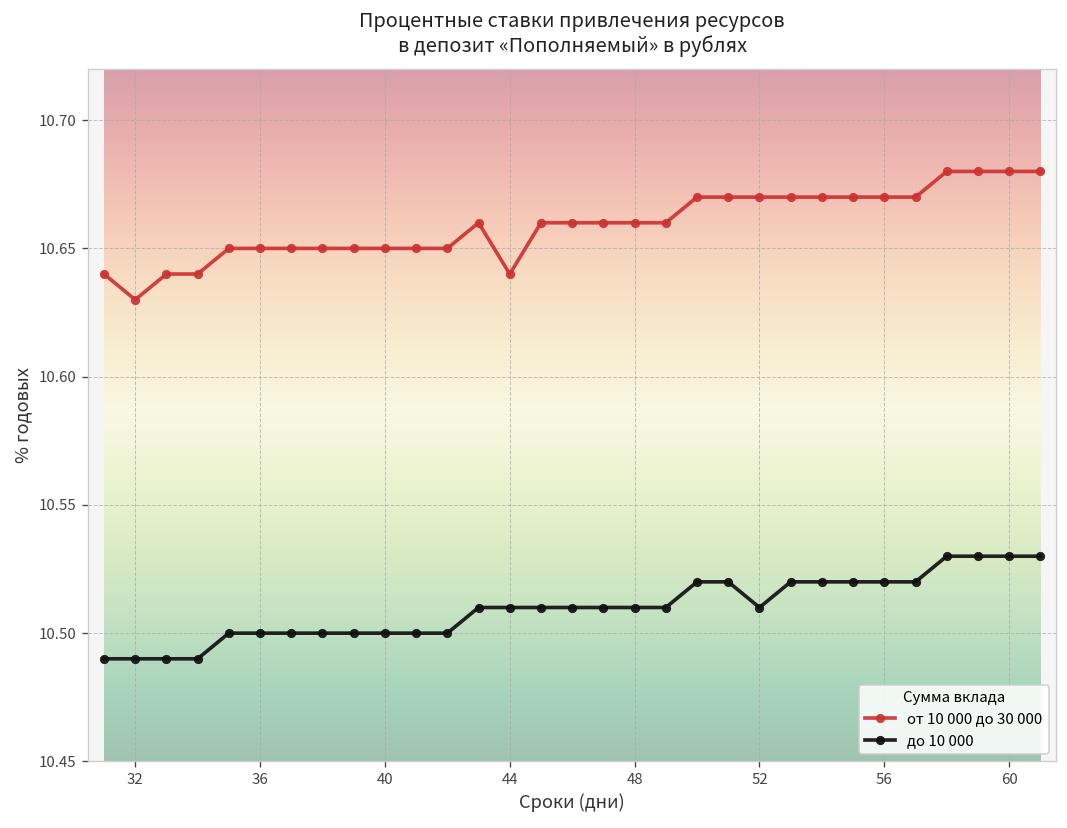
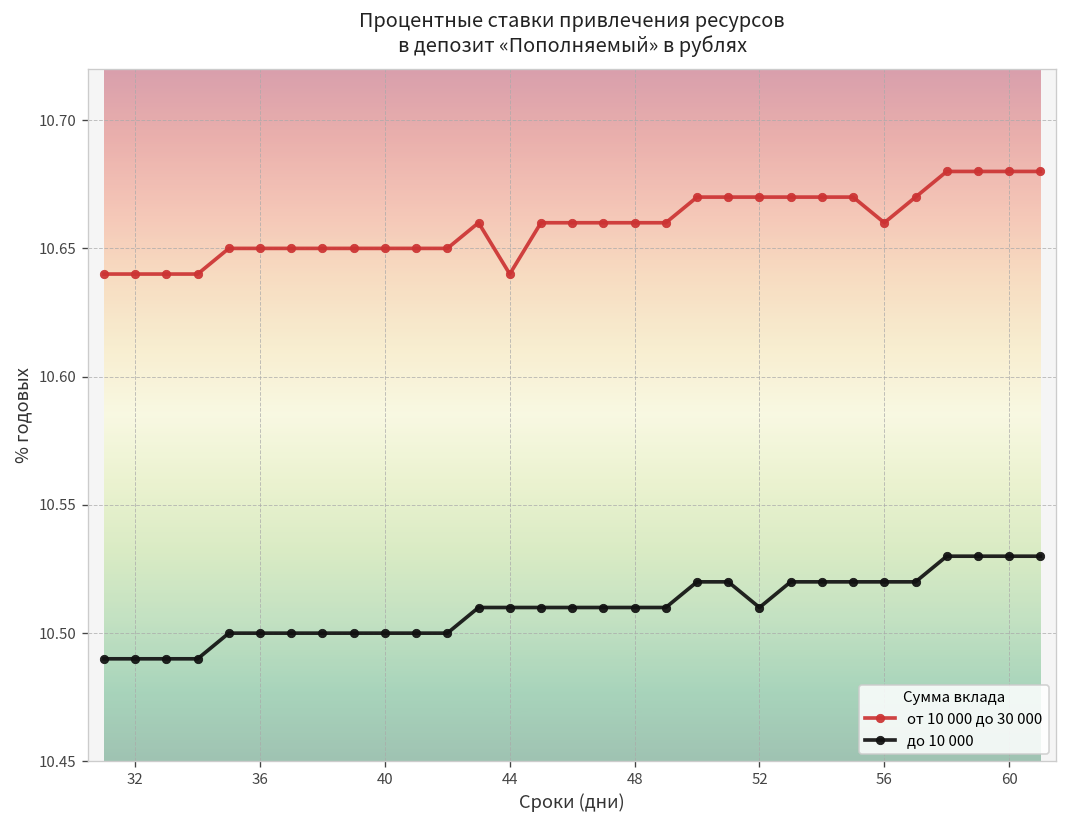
  {
    "от 10 000 до 30 000": {
-     "32": 10.63,
+     "32": 10.64,
      "36": 10.65,
      "40": 10.65,
      "44": 10.64,
      "48": 10.66,
      "52": 10.67,
-     "56": 10.67,
+     "56": 10.66,
      "60": 10.68
    },
    "до 10 000": {
      "32": 10.49,
      "36": 10.50,
      "40": 10.50,
      "44": 10.51,
      "48": 10.51,
      "52": 10.51,
      "56": 10.52,
      "60": 10.53
    }
  }
